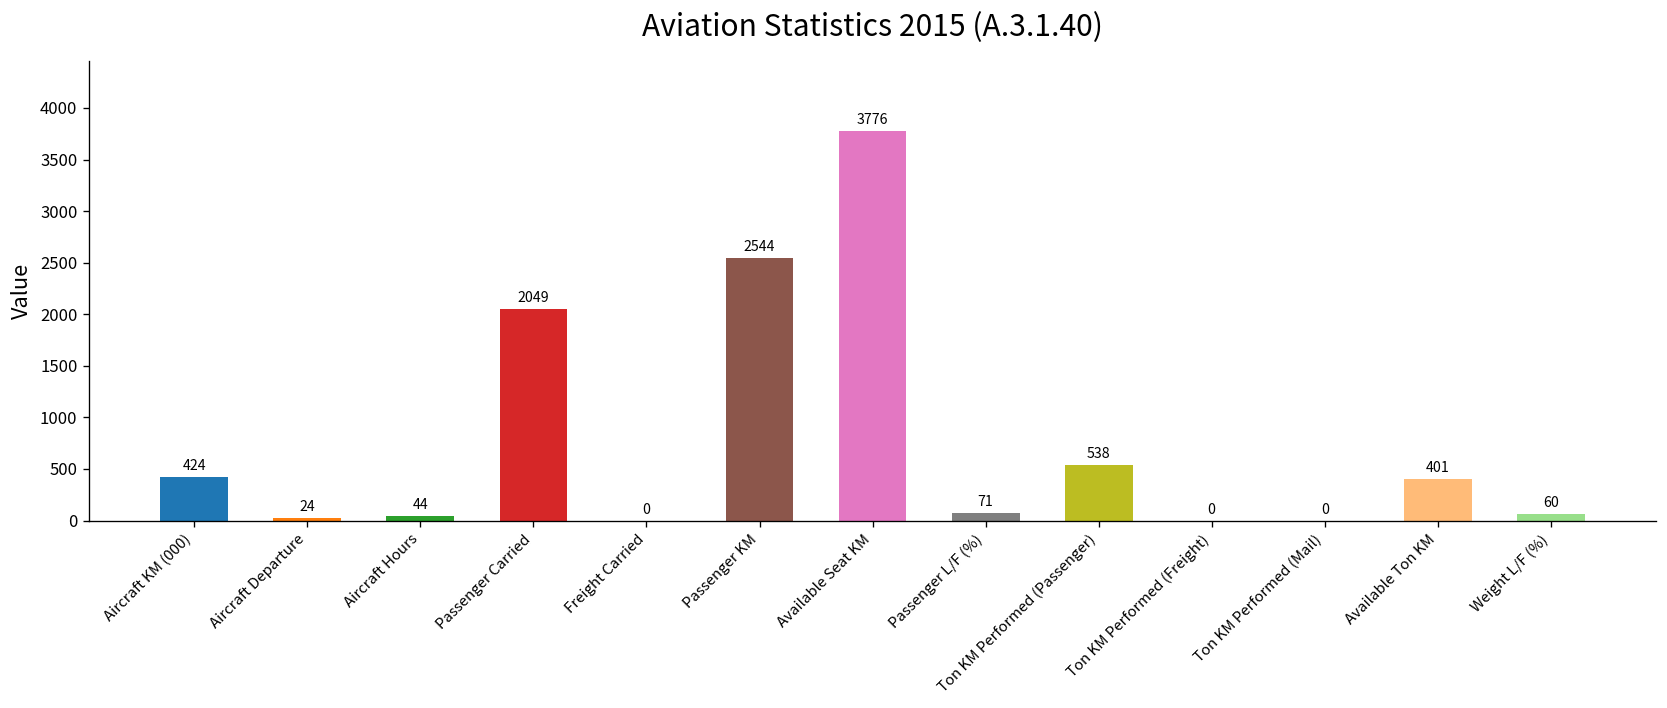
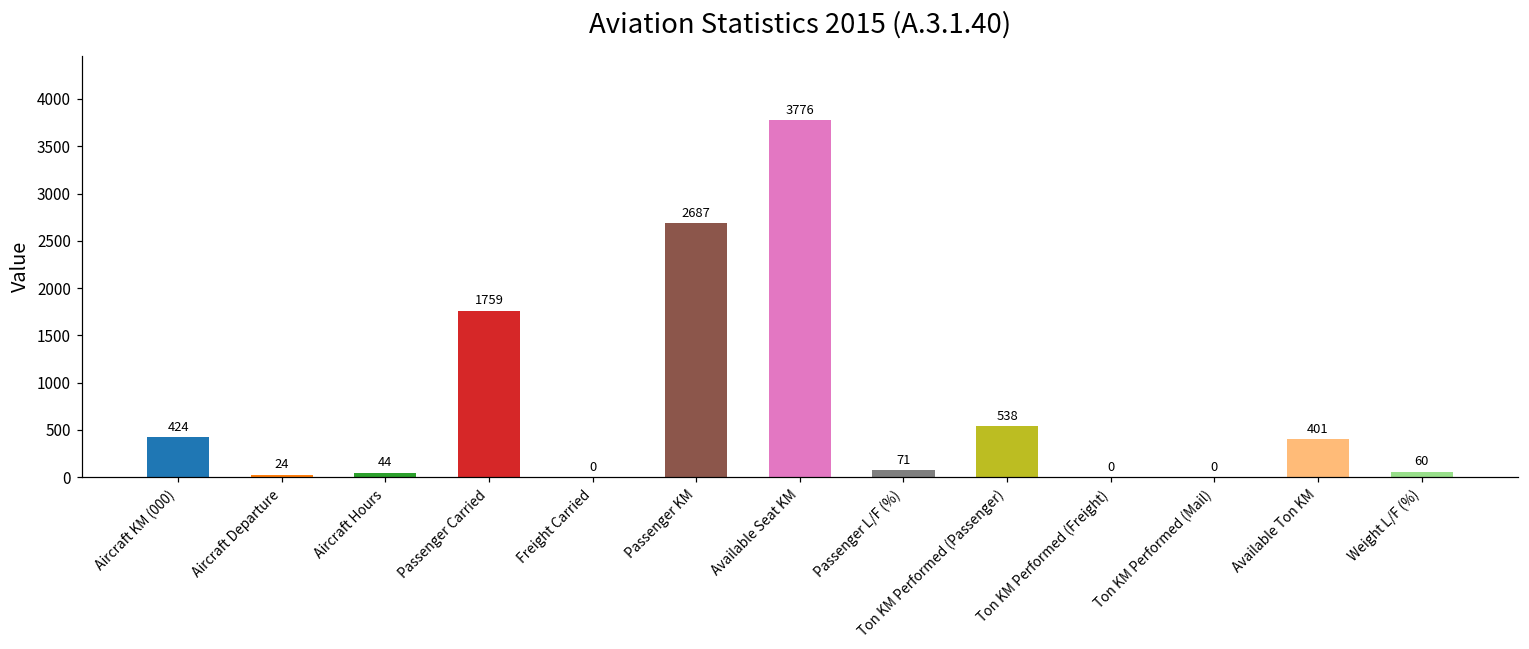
  {
    "Aircraft KM (000)": 424,
    "Aircraft Departure": 24,
    "Aircraft Hours": 44,
-   "Passenger Carried": 2049,
+   "Passenger Carried": 1759,
    "Freight Carried": 0,
-   "Passenger KM": 2544,
+   "Passenger KM": 2687,
    "Available Seat KM": 3776,
    "Passenger L/F (%)": 71,
    "Ton KM Performed (Passenger)": 538,
    "Ton KM Performed (Freight)": 0,
    "Ton KM Performed (Mail)": 0,
    "Available Ton KM": 401,
    "Weight L/F (%)": 60
  }
